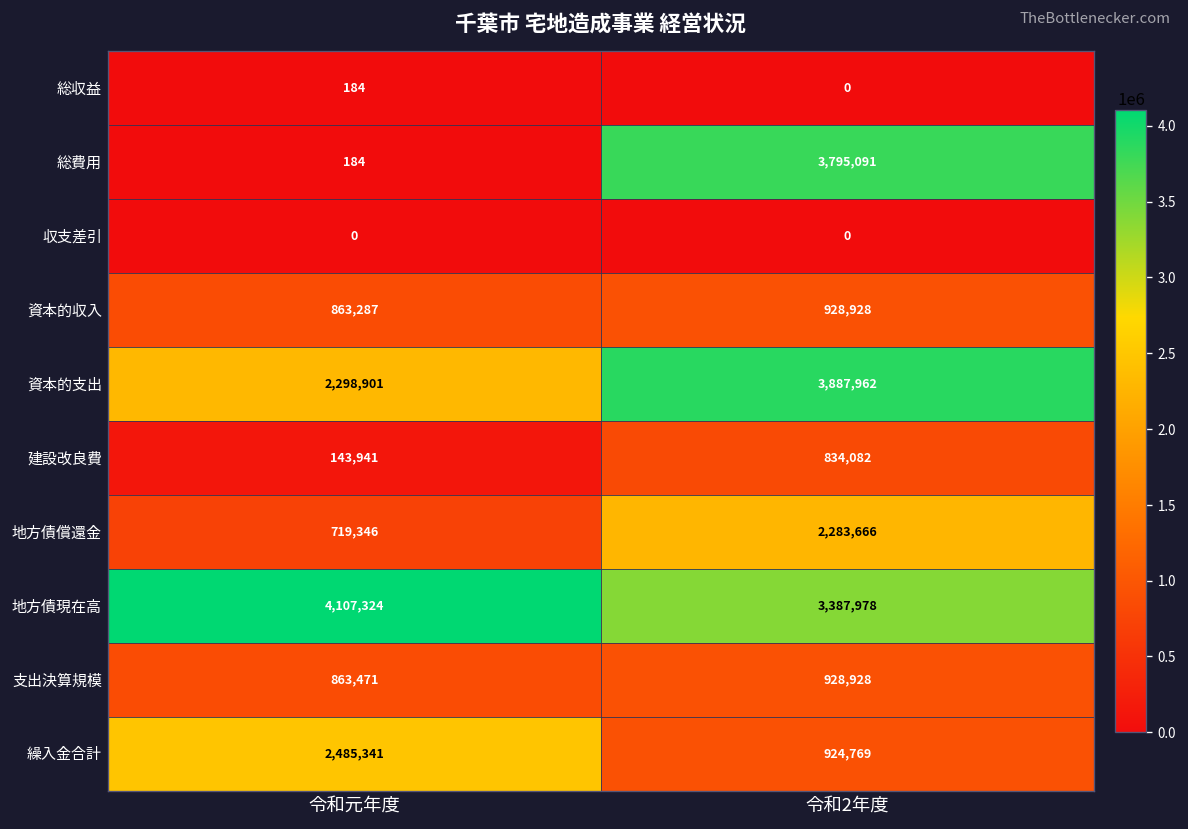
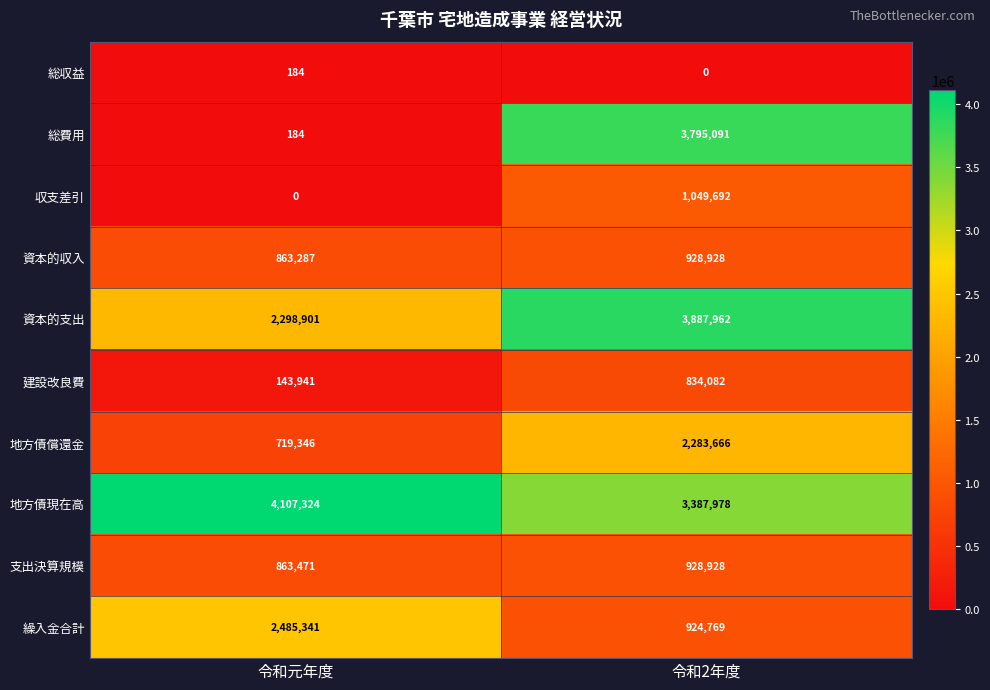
  {
    "総収益": {
      "令和元年度": "184",
      "令和2年度": "0"
    },
    "総費用": {
      "令和元年度": "184",
      "令和2年度": "3,795,091"
    },
    "収支差引": {
      "令和元年度": "0",
-     "令和2年度": "0"
+     "令和2年度": "1,049,692"
    },
    "資本的収入": {
      "令和元年度": "863,287",
      "令和2年度": "928,928"
    },
    "資本的支出": {
      "令和元年度": "2,298,901",
      "令和2年度": "3,887,962"
    },
    "建設改良費": {
      "令和元年度": "143,941",
      "令和2年度": "834,082"
    },
    "地方債償還金": {
      "令和元年度": "719,346",
      "令和2年度": "2,283,666"
    },
    "地方債現在高": {
      "令和元年度": "4,107,324",
      "令和2年度": "3,387,978"
    },
    "支出決算規模": {
      "令和元年度": "863,471",
      "令和2年度": "928,928"
    },
    "繰入金合計": {
      "令和元年度": "2,485,341",
      "令和2年度": "924,769"
    }
  }
